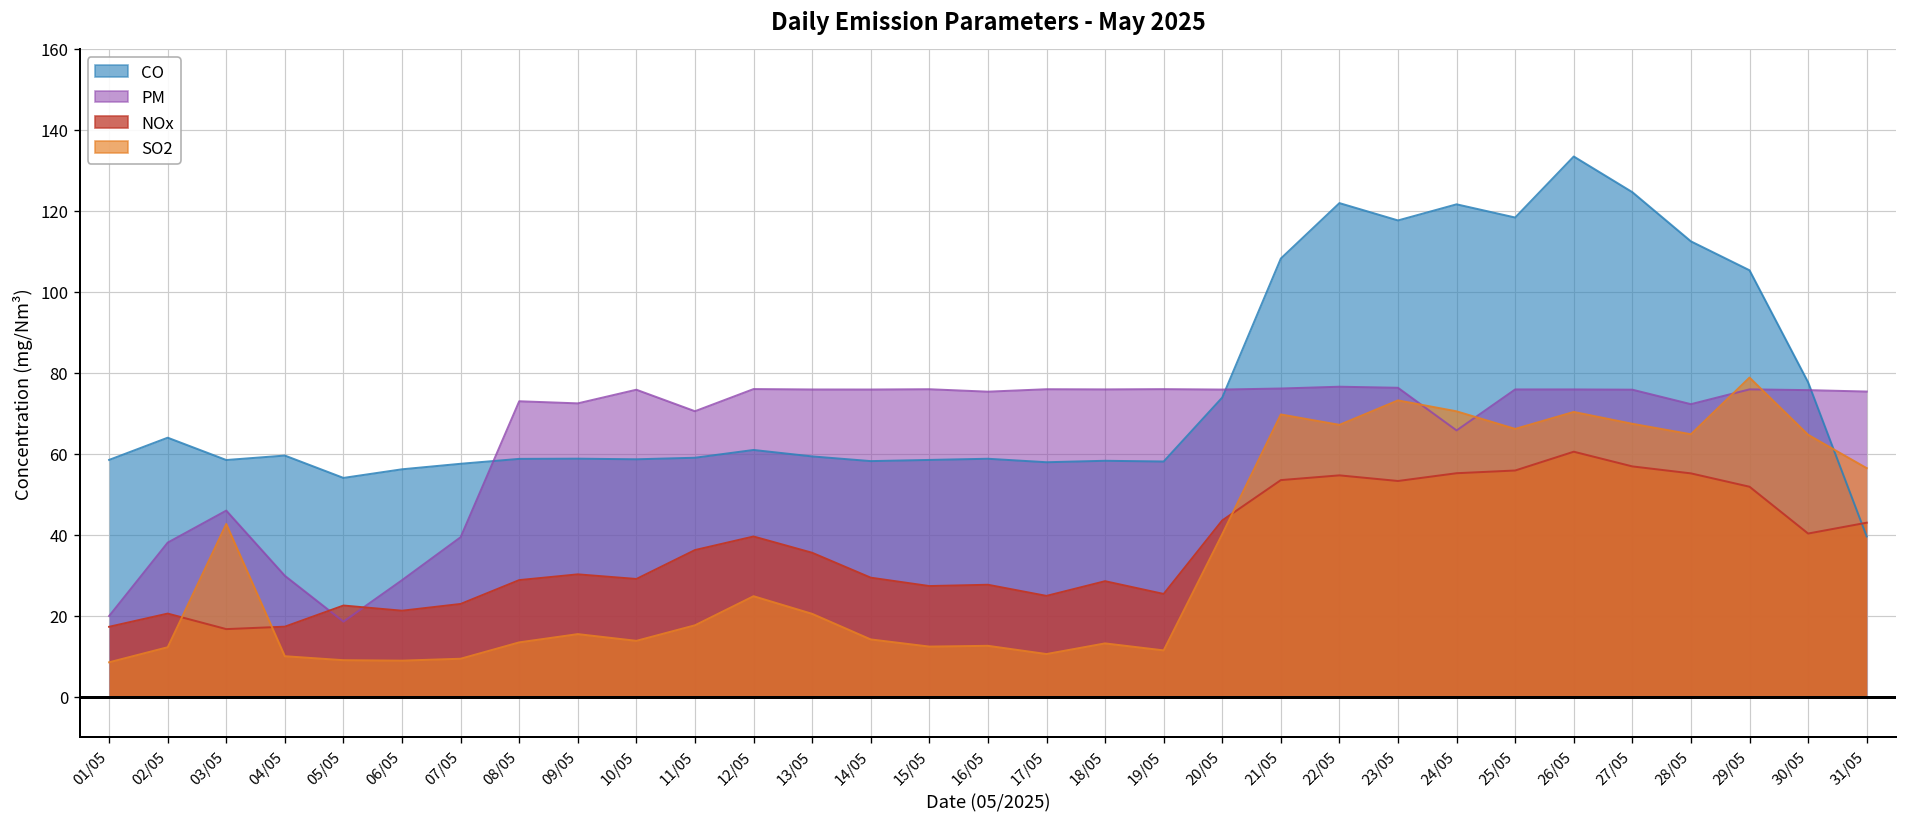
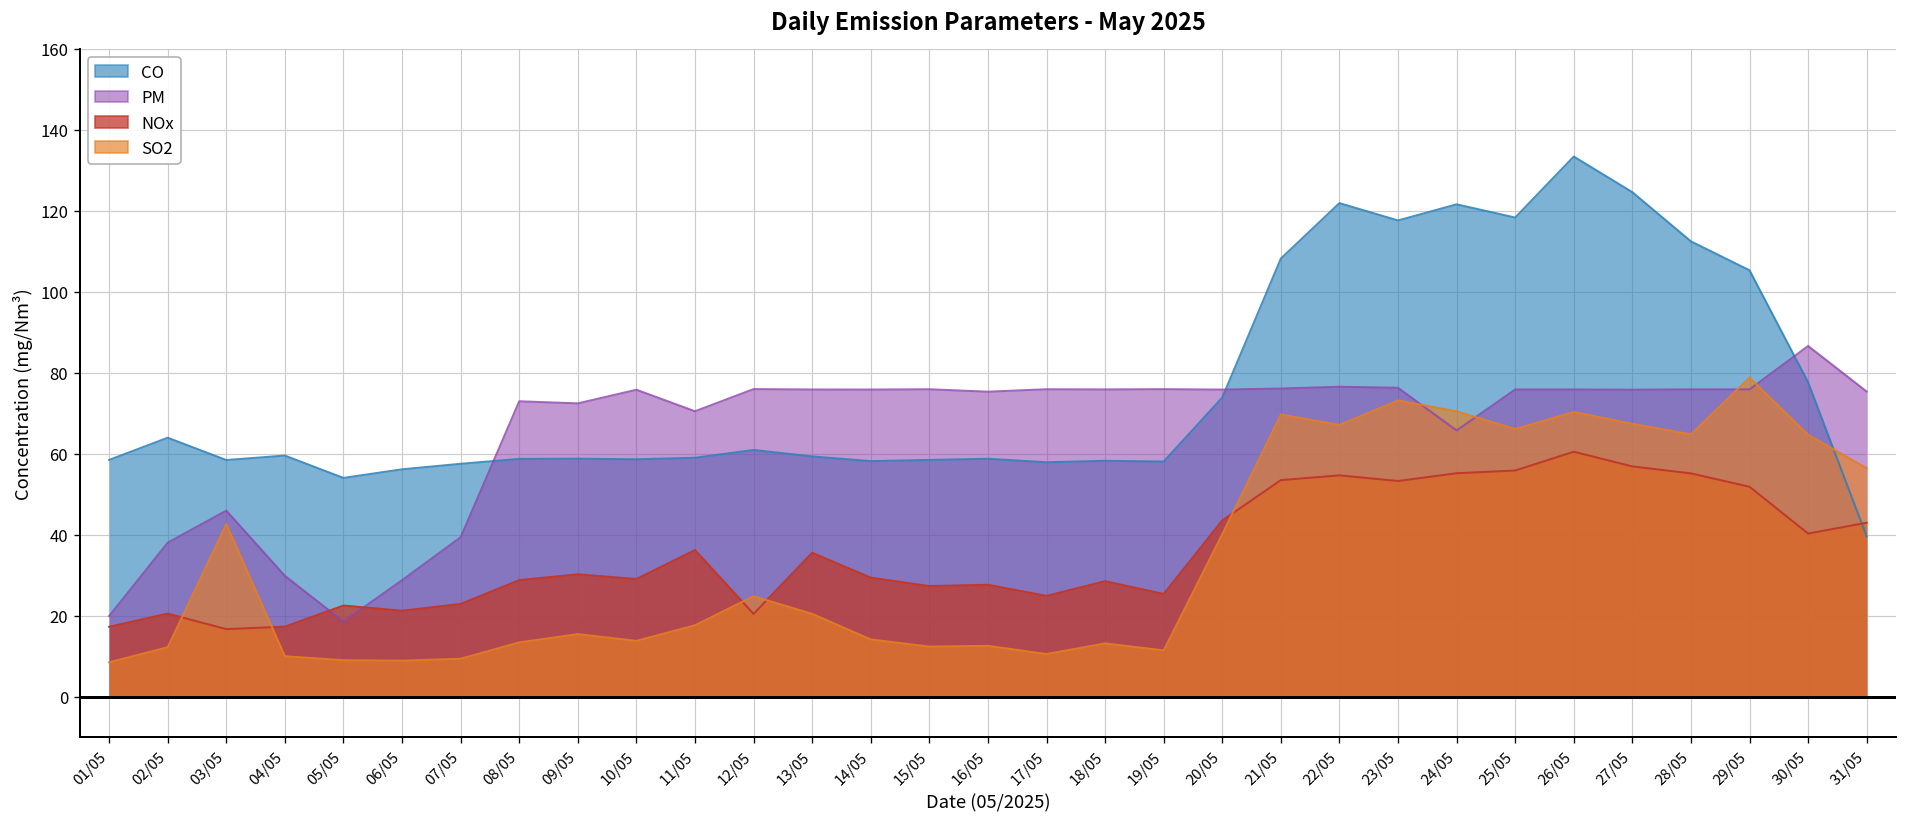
  {
    "CO": {
      "01/05": 59,
      "02/05": 64,
      "03/05": 58,
      "04/05": 60,
      "05/05": 54,
      "06/05": 56,
      "07/05": 58,
      "08/05": 59,
      "09/05": 59,
      "10/05": 59,
      "11/05": 59,
      "12/05": 61,
      "13/05": 59,
      "14/05": 58,
      "15/05": 59,
      "16/05": 59,
      "17/05": 58,
      "18/05": 58,
      "19/05": 58,
      "20/05": 74,
      "21/05": 108,
      "22/05": 122,
      "23/05": 118,
      "24/05": 122,
      "25/05": 118,
      "26/05": 133,
      "27/05": 125,
      "28/05": 112,
      "29/05": 105,
      "30/05": 78,
      "31/05": 40
    },
    "PM": {
      "01/05": 20,
      "02/05": 38,
      "03/05": 46,
      "04/05": 30,
      "05/05": 19,
      "06/05": 29,
      "07/05": 39,
      "08/05": 73,
      "09/05": 72,
      "10/05": 76,
      "11/05": 71,
      "12/05": 76,
      "13/05": 76,
      "14/05": 76,
      "15/05": 76,
      "16/05": 75,
      "17/05": 76,
      "18/05": 76,
      "19/05": 76,
      "20/05": 76,
      "21/05": 76,
      "22/05": 77,
      "23/05": 76,
      "24/05": 66,
      "25/05": 76,
      "26/05": 76,
      "27/05": 76,
-     "28/05": 72,
+     "28/05": 76,
      "29/05": 76,
-     "30/05": 76,
+     "30/05": 87,
      "31/05": 75
    },
    "NOx": {
      "01/05": 17,
      "02/05": 21,
      "03/05": 17,
      "04/05": 17,
      "05/05": 23,
      "06/05": 21,
      "07/05": 23,
      "08/05": 29,
      "09/05": 30,
      "10/05": 29,
      "11/05": 36,
-     "12/05": 40,
+     "12/05": 21,
      "13/05": 36,
      "14/05": 29,
      "15/05": 27,
      "16/05": 28,
      "17/05": 25,
      "18/05": 29,
      "19/05": 25,
      "20/05": 44,
      "21/05": 54,
      "22/05": 55,
      "23/05": 53,
      "24/05": 55,
      "25/05": 56,
      "26/05": 61,
      "27/05": 57,
      "28/05": 55,
      "29/05": 52,
      "30/05": 40,
      "31/05": 43
    },
    "SO2": {
      "01/05": 9,
      "02/05": 12,
      "03/05": 43,
      "04/05": 10,
      "05/05": 9,
      "06/05": 9,
      "07/05": 9,
      "08/05": 13,
      "09/05": 15,
      "10/05": 14,
      "11/05": 18,
      "12/05": 25,
      "13/05": 21,
      "14/05": 14,
      "15/05": 12,
      "16/05": 13,
      "17/05": 11,
      "18/05": 13,
      "19/05": 11,
      "20/05": 40,
      "21/05": 70,
      "22/05": 67,
      "23/05": 73,
      "24/05": 71,
      "25/05": 66,
      "26/05": 70,
      "27/05": 67,
      "28/05": 65,
      "29/05": 79,
      "30/05": 65,
      "31/05": 56
    }
  }
